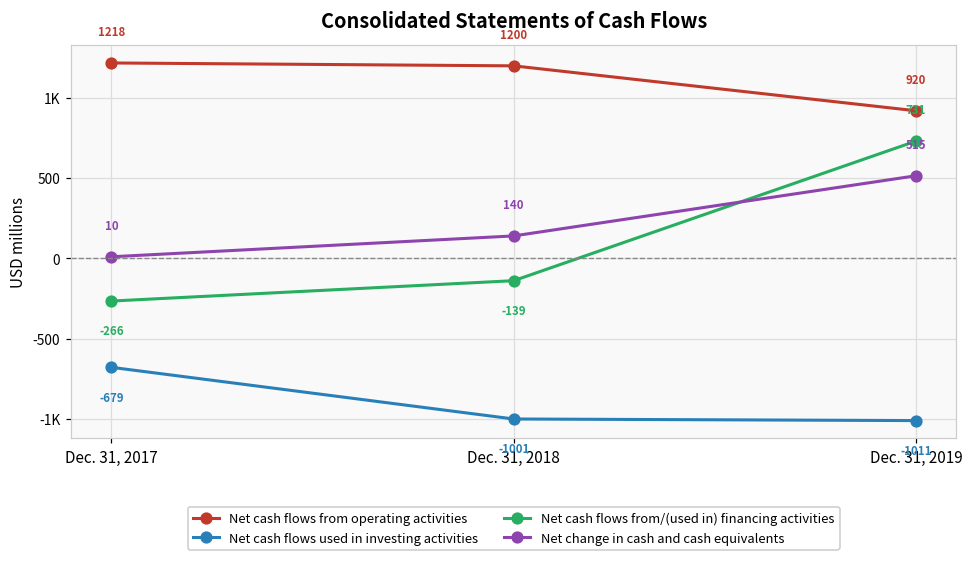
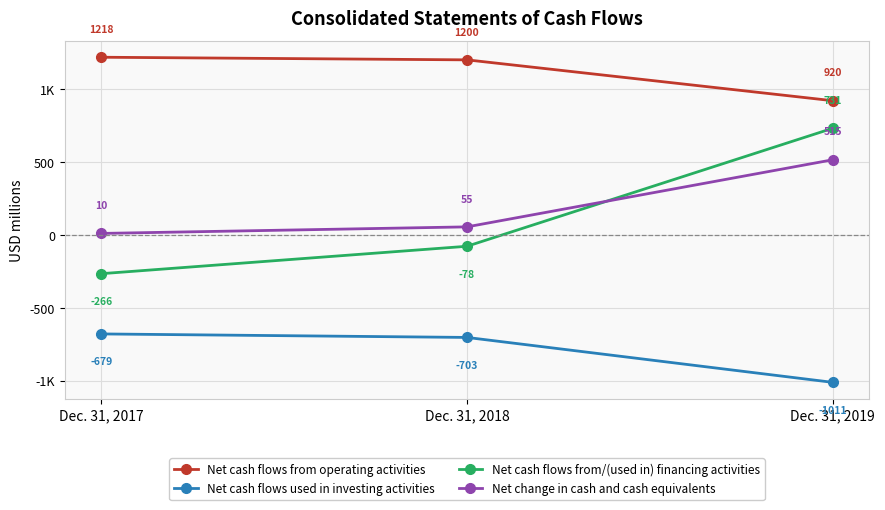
  {
    "Net cash flows from operating activities": {
      "Dec. 31, 2017": 1218,
      "Dec. 31, 2018": 1200,
      "Dec. 31, 2019": 920
    },
    "Net cash flows used in investing activities": {
      "Dec. 31, 2017": -679,
-     "Dec. 31, 2018": -1001,
+     "Dec. 31, 2018": -703,
      "Dec. 31, 2019": -1011
    },
    "Net cash flows from/(used in) financing activities": {
      "Dec. 31, 2017": -266,
-     "Dec. 31, 2018": -139
+     "Dec. 31, 2018": -78
    },
    "Net change in cash and cash equivalents": {
      "Dec. 31, 2017": 10,
-     "Dec. 31, 2018": 140
+     "Dec. 31, 2018": 55
    }
  }
